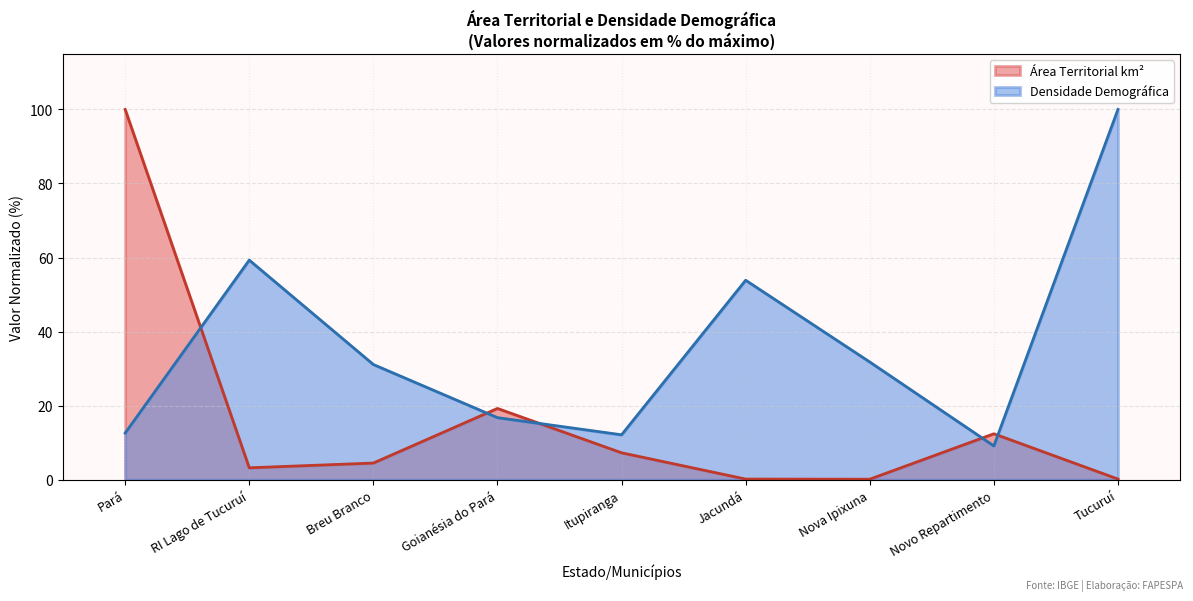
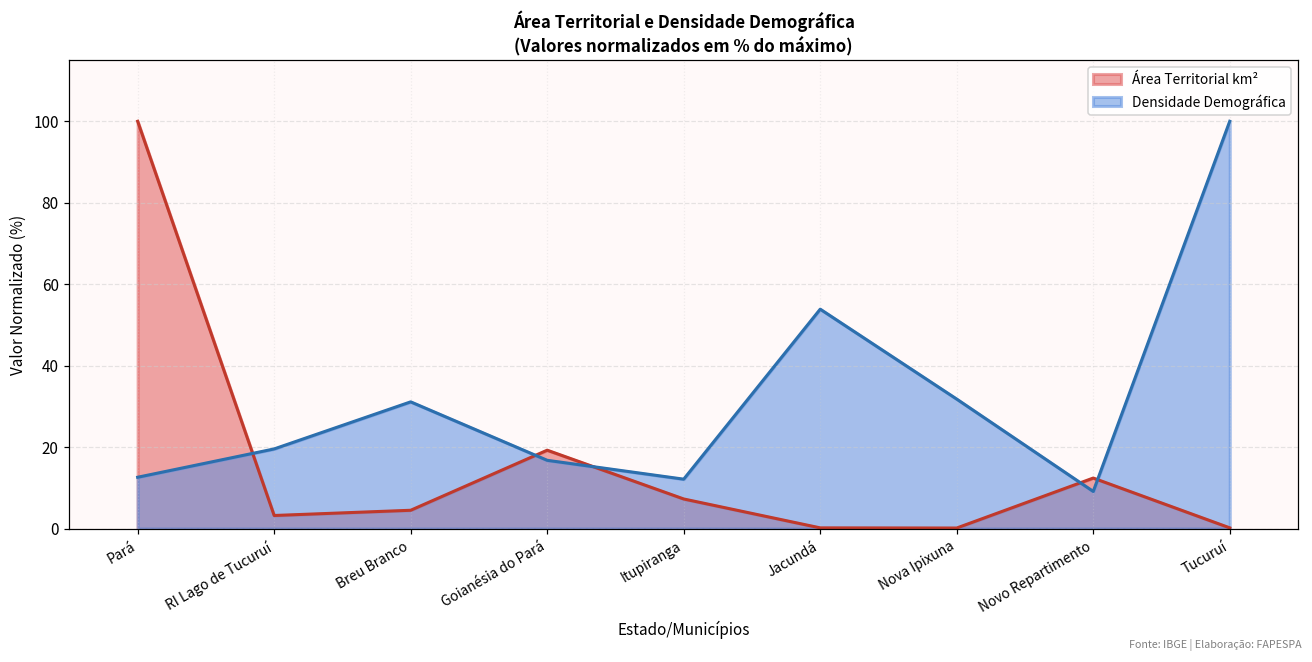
  {
    "Área Territorial km²": {
      "Pará": 100,
      "RI Lago de Tucuruí": 3,
      "Breu Branco": 4,
      "Goianésia do Pará": 19,
      "Itupiranga": 7,
      "Jacundá": 0,
      "Nova Ipixuna": 0,
      "Novo Repartimento": 12,
      "Tucuruí": 0
    },
    "Densidade Demográfica": {
      "Pará": 13,
-     "RI Lago de Tucuruí": 59,
+     "RI Lago de Tucuruí": 20,
      "Breu Branco": 31,
      "Goianésia do Pará": 17,
      "Itupiranga": 12,
      "Jacundá": 54,
      "Nova Ipixuna": 32,
      "Novo Repartimento": 9,
      "Tucuruí": 100
    }
  }
